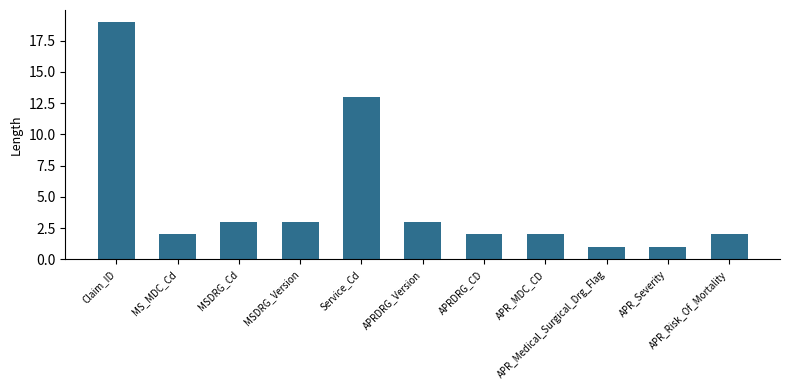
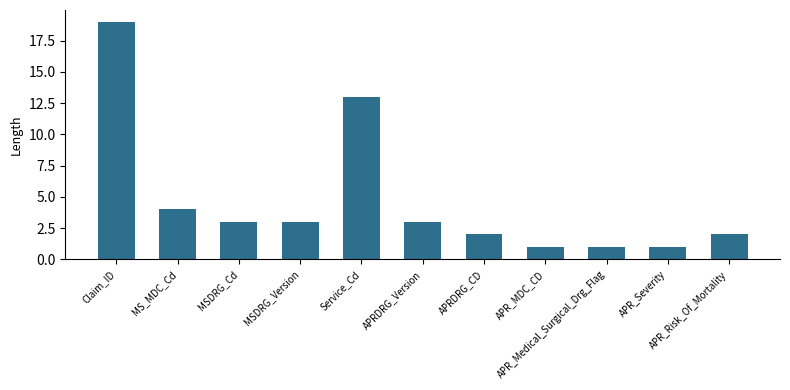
  {
    "Claim_ID": 19,
-   "MS_MDC_Cd": 2,
+   "MS_MDC_Cd": 4,
    "MSDRG_Cd": 3,
    "MSDRG_Version": 3,
    "Service_Cd": 13,
    "APRDRG_Version": 3,
    "APRDRG_CD": 2,
-   "APR_MDC_CD": 2,
+   "APR_MDC_CD": 1,
    "APR_Medical_Surgical_Drg_Flag": 1,
    "APR_Severity": 1,
    "APR_Risk_Of_Mortality": 2
  }
